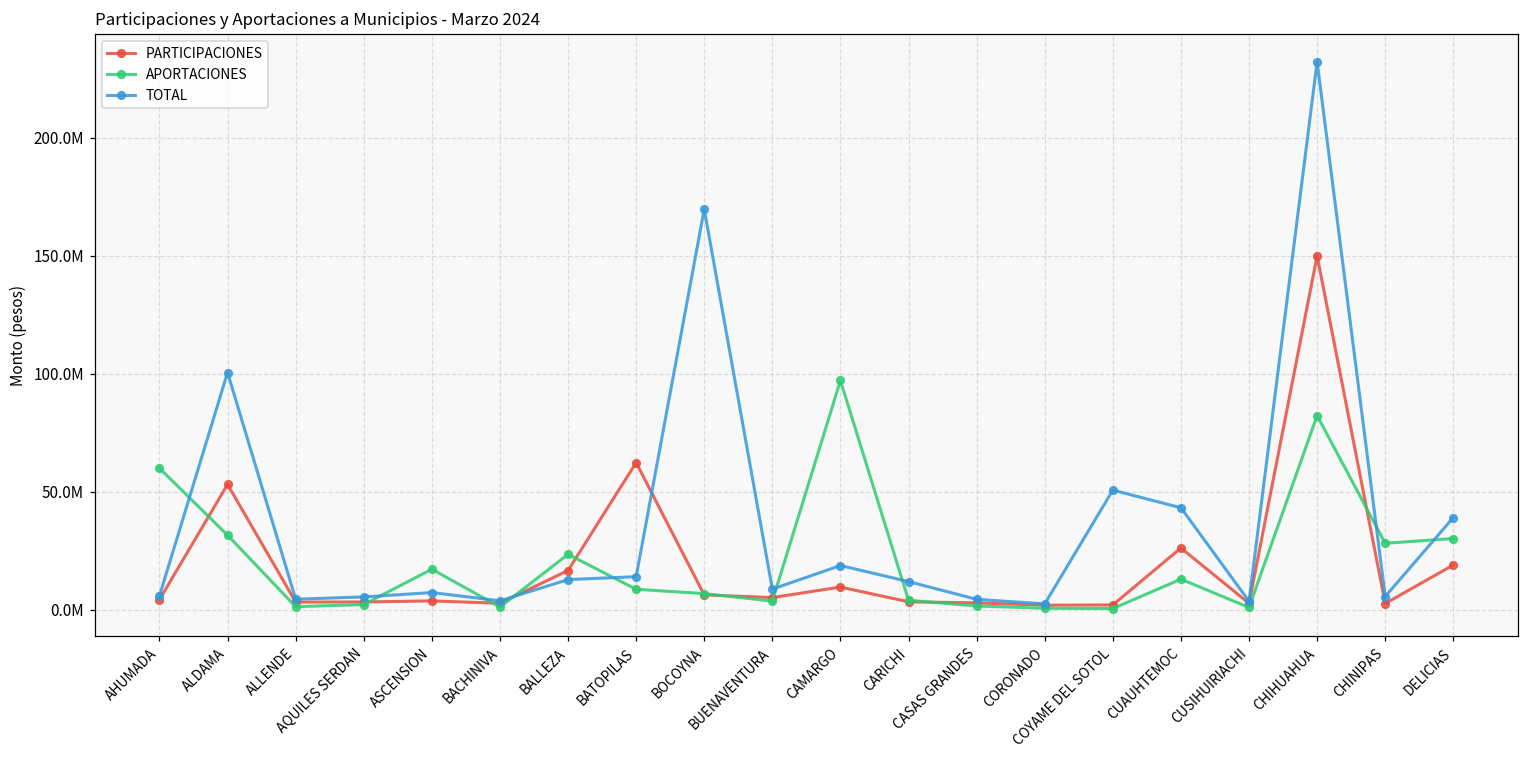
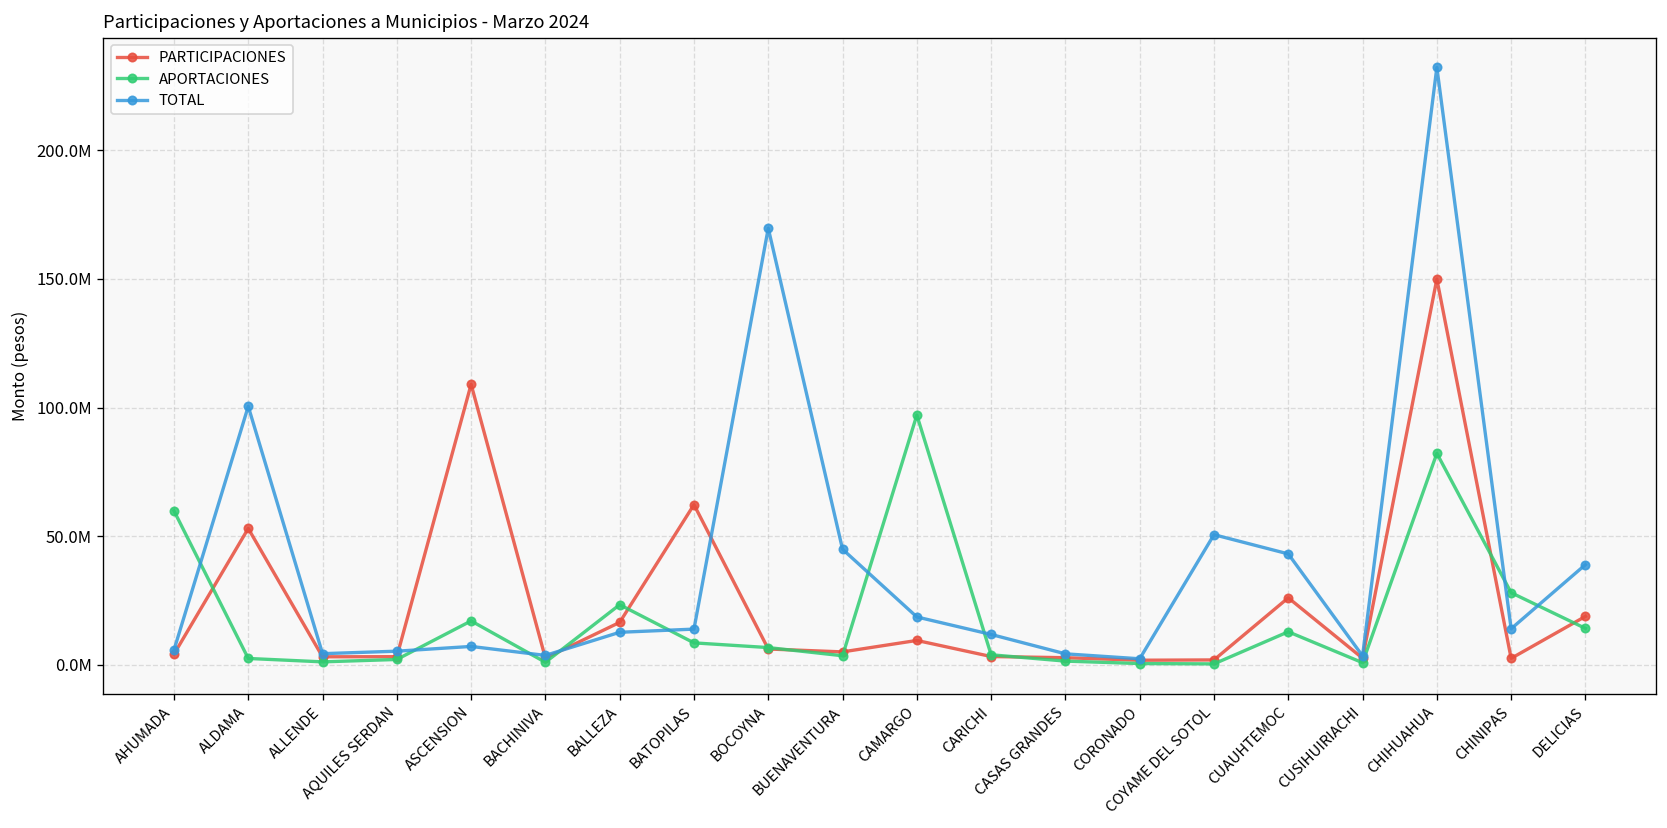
  {
    "PARTICIPACIONES": {
      "AHUMADA": 4000000,
      "ALDAMA": 53000000,
      "ALLENDE": 3000000,
-     "ASCENSION": 4000000,
+     "ASCENSION": 109000000,
      "BALLEZA": 17000000,
      "BATOPILAS": 62000000,
      "BUENAVENTURA": 5000000,
      "CAMARGO": 10000000,
      "CASAS GRANDES": 3000000,
      "COYAME DEL SOTOL": 2000000,
      "CUAUHTEMOC": 26000000,
      "CHIHUAHUA": 150000000,
      "CHINIPAS": 3000000,
      "DELICIAS": 19000000
    },
    "APORTACIONES": {
      "AHUMADA": 60000000,
-     "ALDAMA": 32000000,
+     "ALDAMA": 3000000,
      "ALLENDE": 1000000,
      "ASCENSION": 17000000,
      "BACHINIVA": 1000000,
      "BALLEZA": 23000000,
      "BATOPILAS": 9000000,
      "BUENAVENTURA": 4000000,
      "CAMARGO": 97000000,
      "CASAS GRANDES": 2000000,
      "CORONADO": 1000000,
      "COYAME DEL SOTOL": 0,
      "CUAUHTEMOC": 13000000,
      "CUSIHUIRIACHI": 1000000,
      "CHIHUAHUA": 82000000,
      "CHINIPAS": 28000000,
-     "DELICIAS": 30000000
+     "DELICIAS": 14000000
    },
    "TOTAL": {
      "AHUMADA": 6000000,
      "ALDAMA": 100000000,
      "ALLENDE": 4000000,
      "AQUILES SERDAN": 5000000,
      "ASCENSION": 7000000,
      "BALLEZA": 13000000,
      "BATOPILAS": 14000000,
      "BOCOYNA": 170000000,
-     "BUENAVENTURA": 9000000,
+     "BUENAVENTURA": 45000000,
      "CAMARGO": 19000000,
      "CARICHI": 12000000,
      "CASAS GRANDES": 4000000,
      "COYAME DEL SOTOL": 51000000,
      "CUAUHTEMOC": 43000000,
      "CHIHUAHUA": 232000000,
-     "CHINIPAS": 6000000,
+     "CHINIPAS": 14000000,
      "DELICIAS": 39000000
    }
  }
